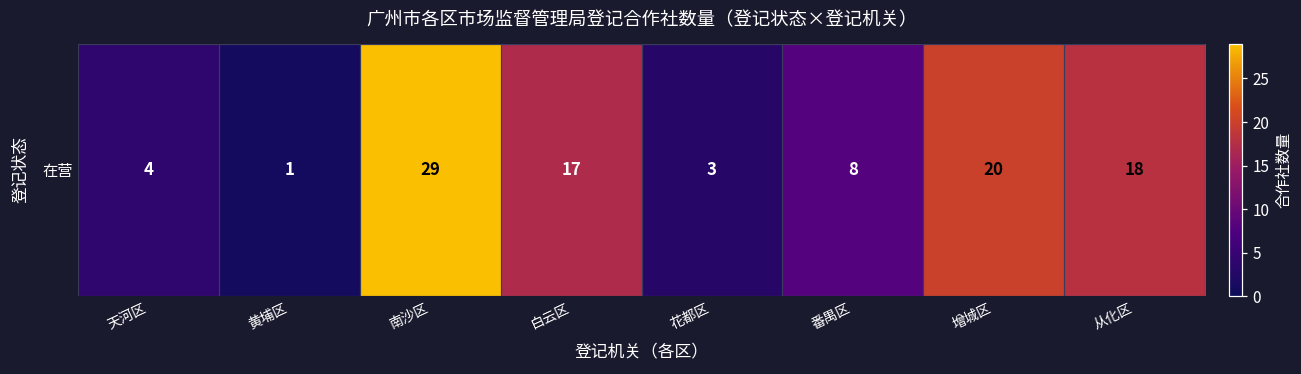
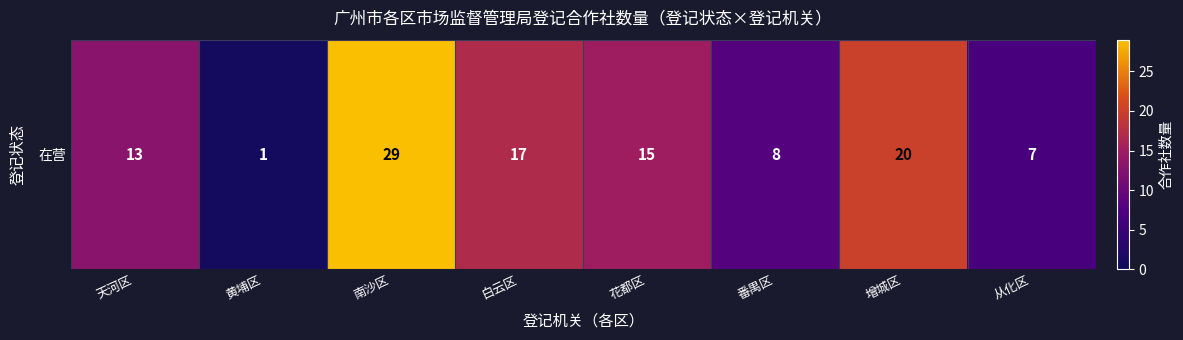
  {
    "在营": {
-     "天河区": 4,
+     "天河区": 13,
      "黄埔区": 1,
      "南沙区": 29,
      "白云区": 17,
-     "花都区": 3,
+     "花都区": 15,
      "番禺区": 8,
      "增城区": 20,
-     "从化区": 18
+     "从化区": 7
    }
  }
